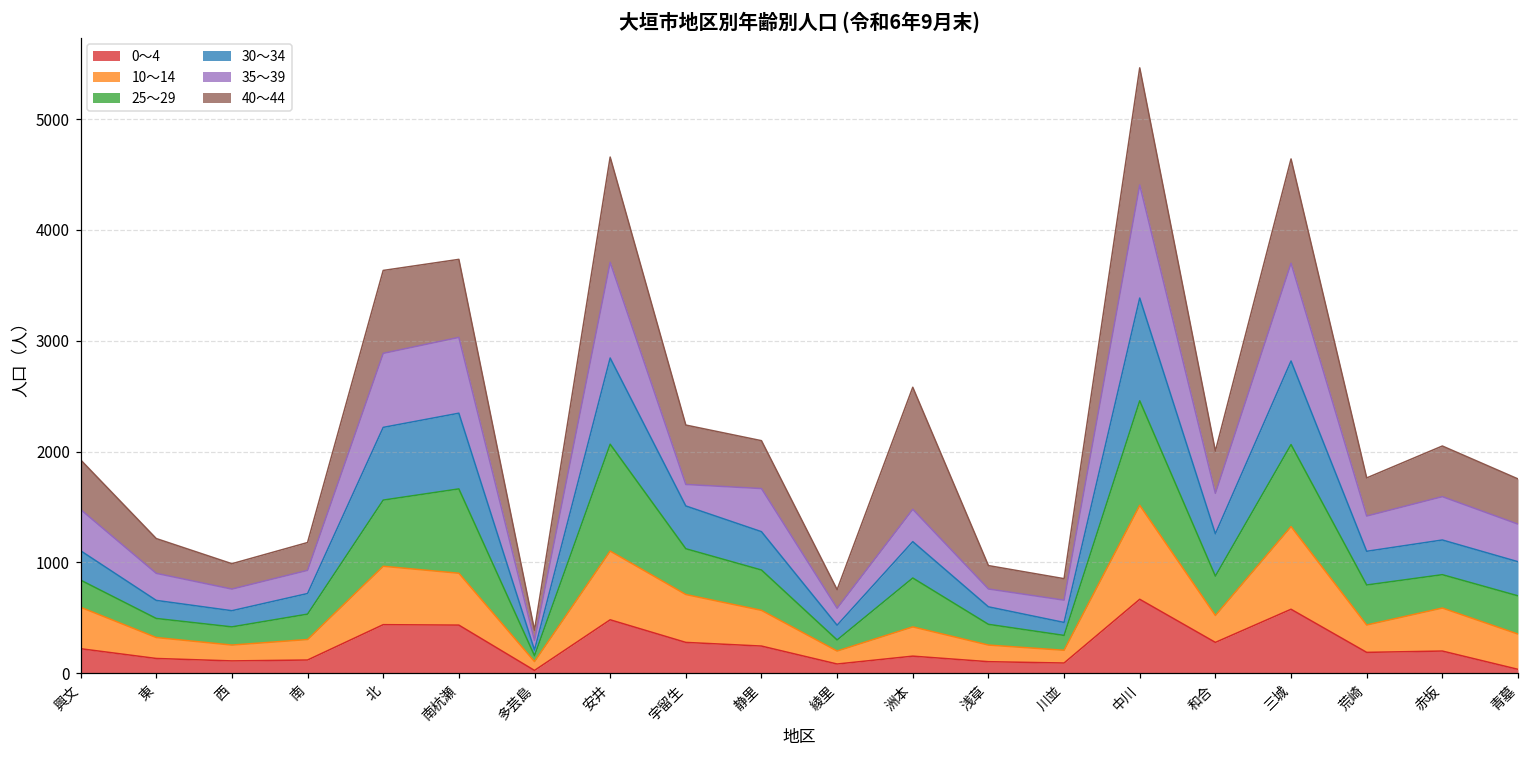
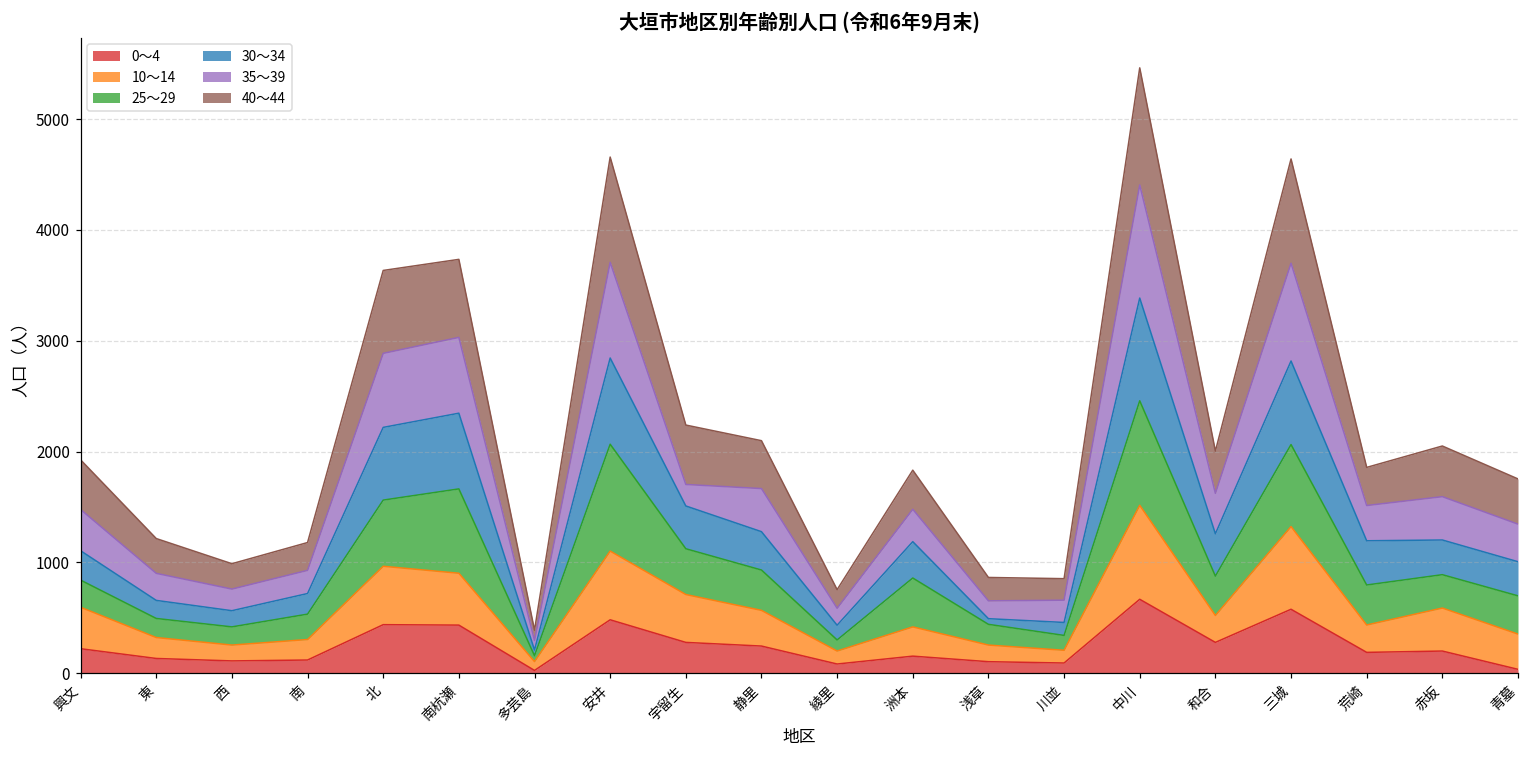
  {
    "0～4": {
      "興文": 220,
      "東": 130,
      "西": 110,
      "南": 120,
      "北": 440,
      "南杭瀬": 430,
      "多芸島": 30,
      "安井": 480,
      "宇留生": 280,
      "静里": 250,
      "綾里": 80,
      "洲本": 150,
      "浅草": 100,
      "川並": 90,
      "中川": 670,
      "和合": 280,
      "三城": 580,
      "荒崎": 190,
      "赤坂": 200,
      "青墓": 40
    },
    "10～14": {
      "興文": 370,
      "東": 190,
      "西": 140,
      "南": 190,
      "北": 530,
      "南杭瀬": 470,
      "多芸島": 80,
      "安井": 620,
      "宇留生": 430,
      "静里": 320,
      "綾里": 120,
      "洲本": 260,
      "浅草": 150,
      "川並": 120,
      "中川": 850,
      "和合": 240,
      "三城": 750,
      "荒崎": 250,
      "赤坂": 390,
      "青墓": 320
    },
    "25～29": {
      "興文": 250,
      "東": 170,
      "西": 160,
      "南": 230,
      "北": 600,
      "南杭瀬": 760,
      "多芸島": 50,
      "安井": 960,
      "宇留生": 410,
      "静里": 360,
      "綾里": 100,
      "洲本": 440,
      "浅草": 190,
      "川並": 130,
      "中川": 940,
      "和合": 360,
      "三城": 740,
      "荒崎": 360,
      "赤坂": 300,
      "青墓": 350
    },
    "30～34": {
      "興文": 270,
      "東": 160,
      "西": 150,
      "南": 190,
      "北": 660,
      "南杭瀬": 680,
      "多芸島": 50,
      "安井": 780,
      "宇留生": 390,
      "静里": 350,
      "綾里": 130,
      "洲本": 330,
-     "浅草": 160,
+     "浅草": 50,
      "川並": 120,
      "中川": 930,
      "和合": 380,
      "三城": 750,
-     "荒崎": 300,
+     "荒崎": 400,
      "赤坂": 310,
      "青墓": 310
    },
    "35～39": {
      "興文": 370,
      "東": 240,
      "西": 200,
      "南": 210,
      "北": 670,
      "南杭瀬": 680,
      "多芸島": 90,
      "安井": 860,
      "宇留生": 190,
      "静里": 390,
      "綾里": 150,
      "洲本": 290,
      "浅草": 160,
      "川並": 200,
      "中川": 1020,
      "和合": 370,
      "三城": 880,
      "荒崎": 320,
      "赤坂": 390,
      "青墓": 340
    },
    "40～44": {
      "興文": 450,
      "東": 310,
      "西": 230,
      "南": 250,
      "北": 750,
      "南杭瀬": 700,
      "多芸島": 90,
      "安井": 950,
      "宇留生": 540,
      "静里": 430,
      "綾里": 170,
-     "洲本": 1100,
+     "洲本": 350,
      "浅草": 210,
      "川並": 190,
      "中川": 1060,
      "和合": 380,
      "三城": 940,
      "荒崎": 340,
      "赤坂": 460,
      "青墓": 410
    }
  }
